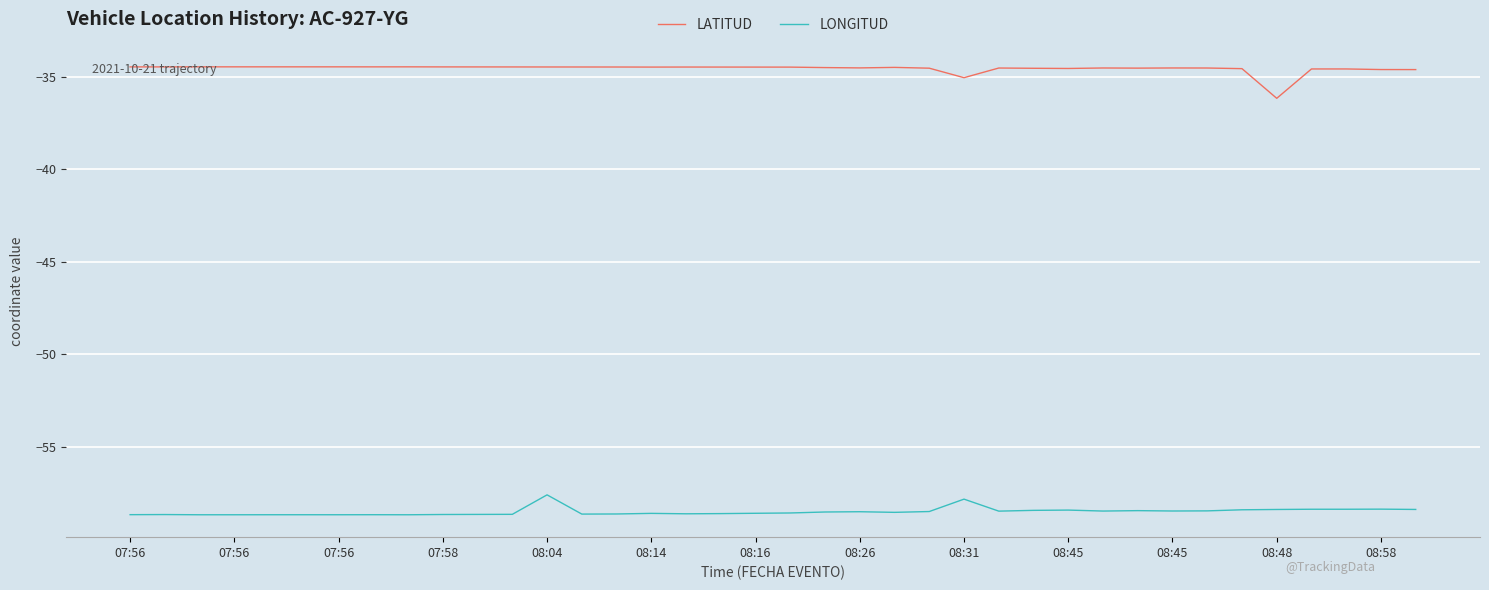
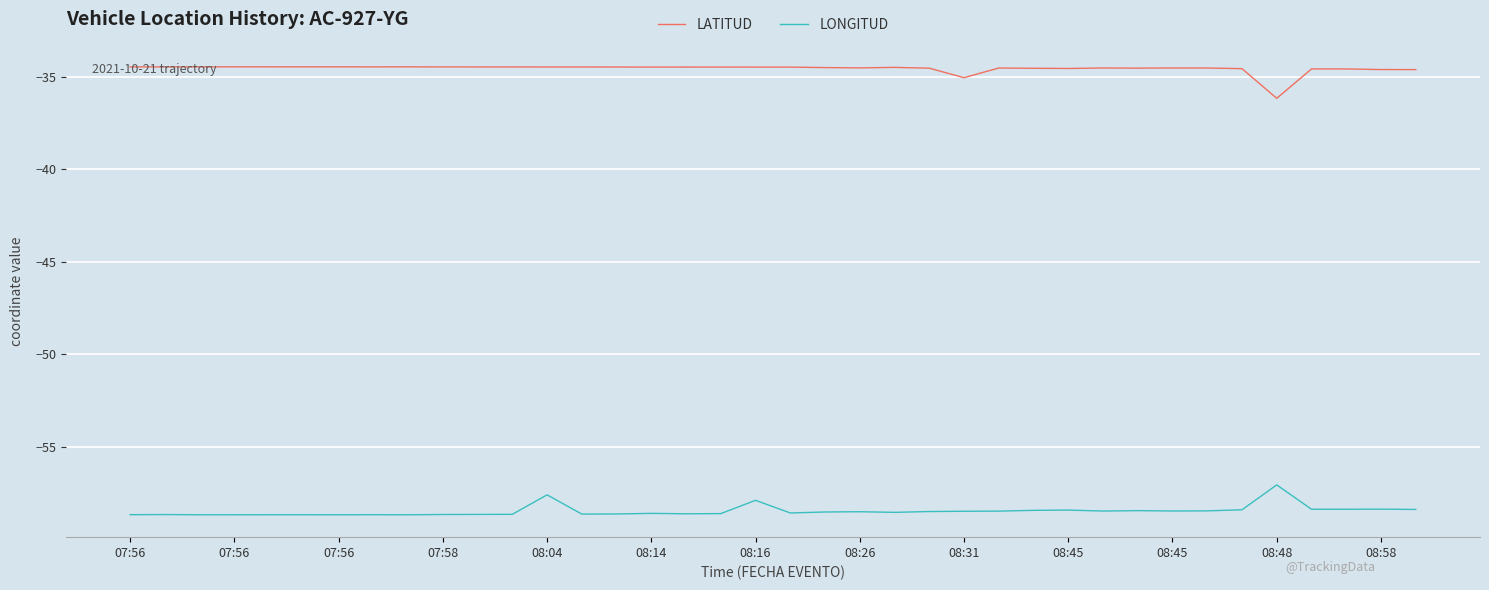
  {
    "LATITUD": {
      "07:58": -34.5,
      "08:04": -34.5,
      "08:16": -34.5,
      "08:31": -35.1,
      "08:48": -36.2
    },
    "LONGITUD": {
      "07:58": -58.7,
      "08:04": -57.6,
-     "08:16": -58.6,
-     "08:31": -57.8,
-     "08:48": -58.4
+     "08:16": -57.9,
+     "08:31": -58.5,
+     "08:48": -57.1
    }
  }
